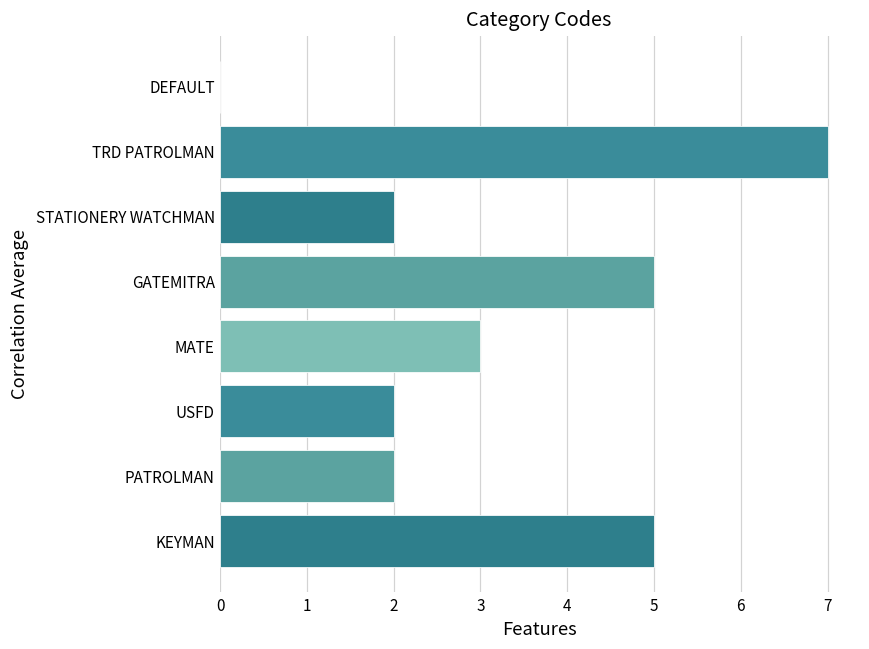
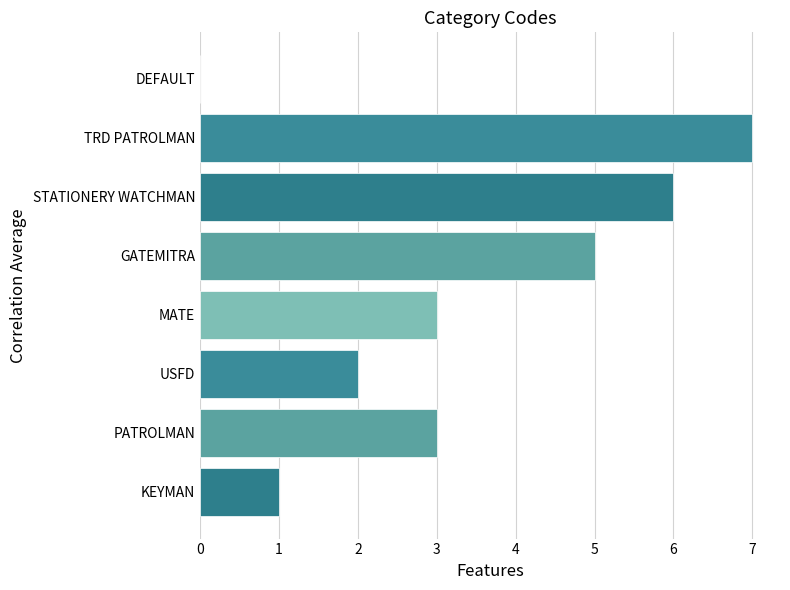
  {
    "DEFAULT": 0,
    "TRD PATROLMAN": 7,
-   "STATIONERY WATCHMAN": 2,
+   "STATIONERY WATCHMAN": 6,
    "GATEMITRA": 5,
    "MATE": 3,
    "USFD": 2,
-   "PATROLMAN": 2,
-   "KEYMAN": 5
+   "PATROLMAN": 3,
+   "KEYMAN": 1
  }
